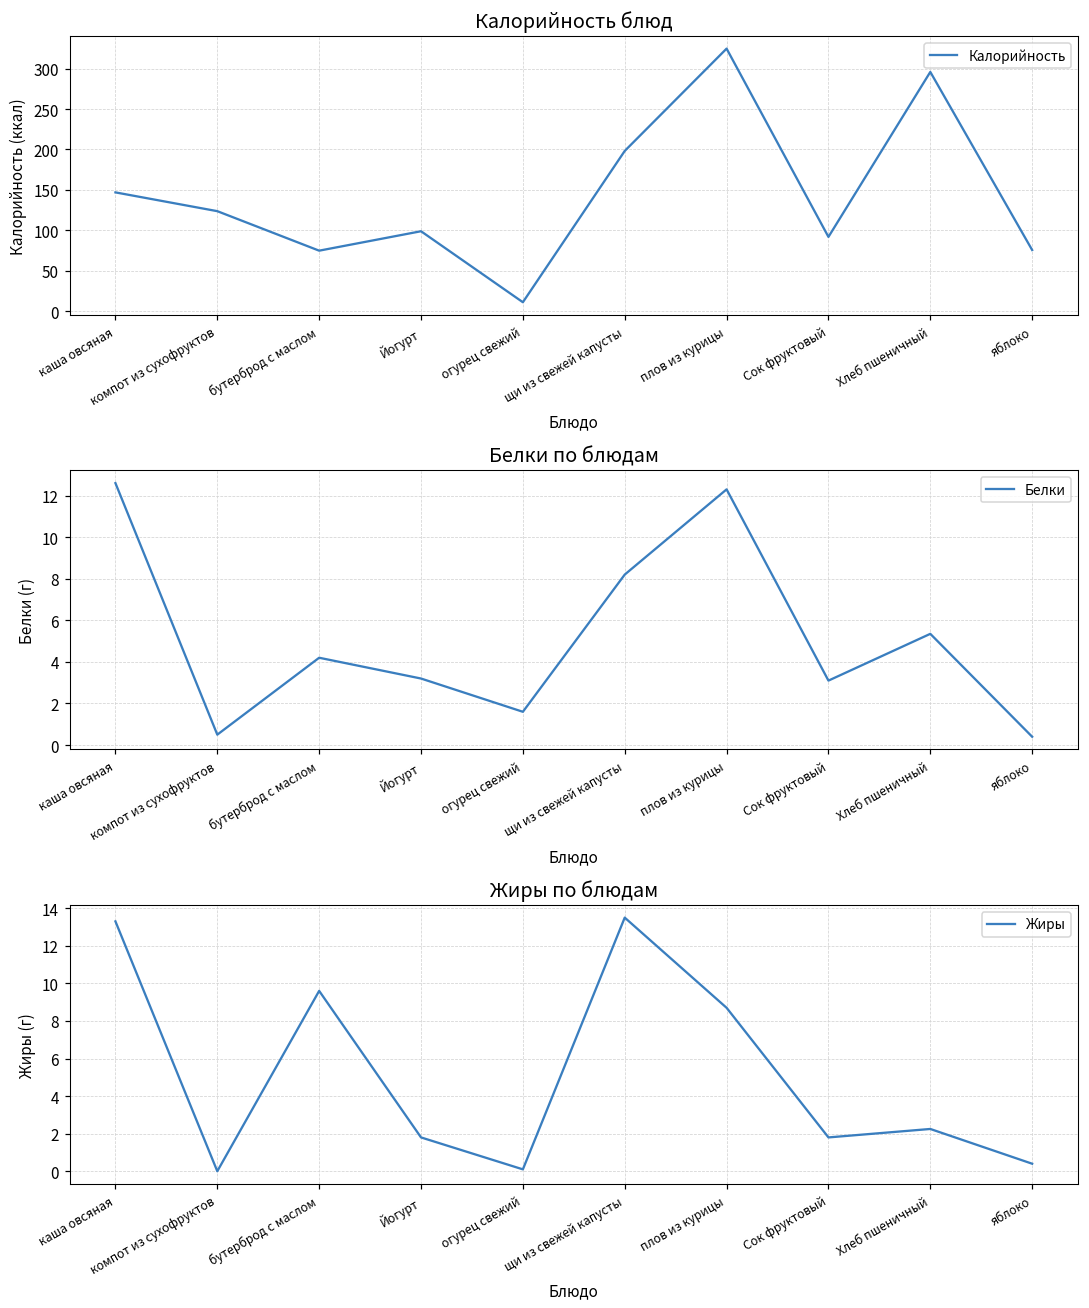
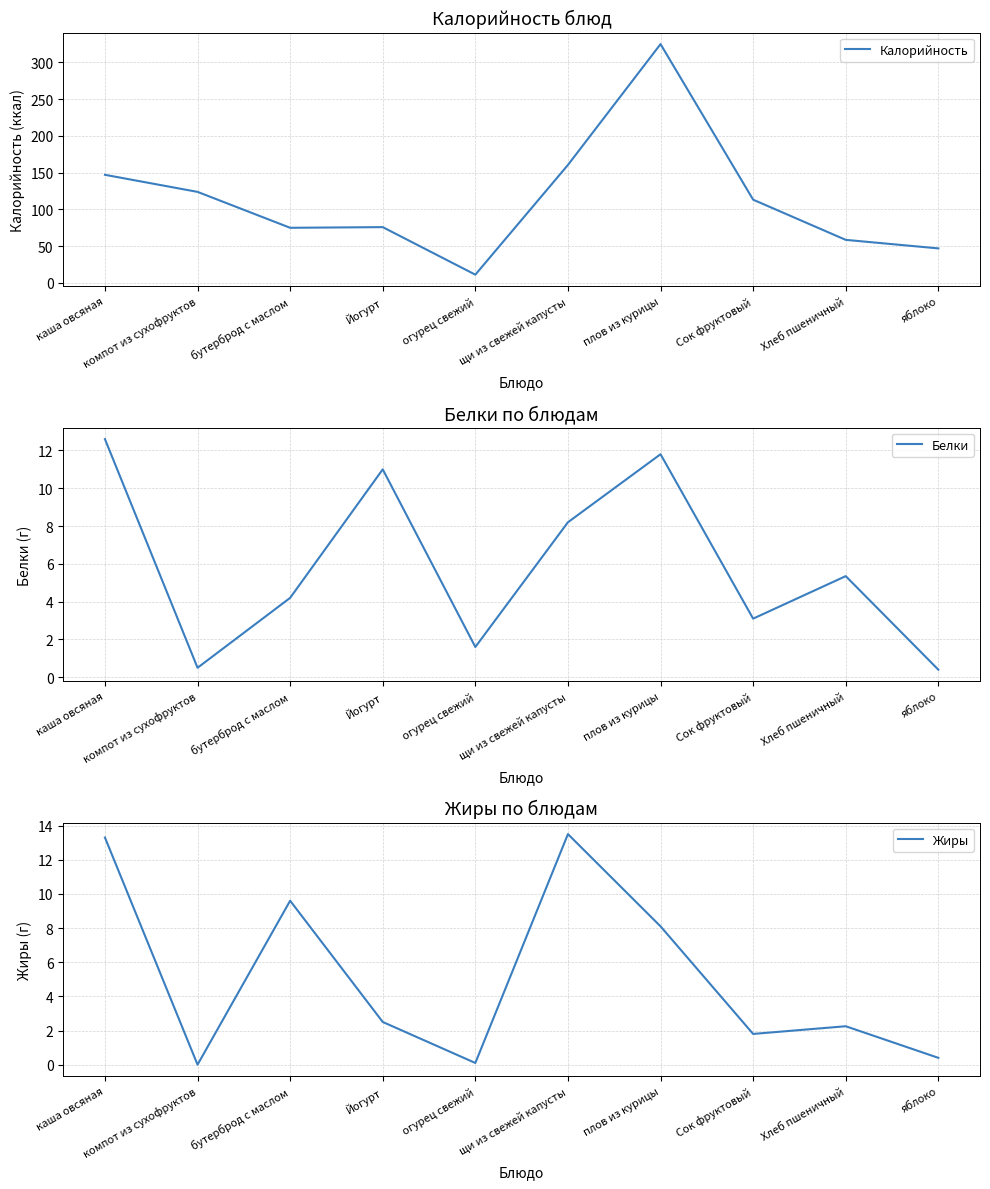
  {
    "Калорийность блюд": {
      "каша овсяная": 150,
      "компот из сухофруктов": 120,
      "бутерброд с маслом": 80,
-     "Йогурт": 100,
+     "Йогурт": 80,
      "огурец свежий": 10,
-     "щи из свежей капусты": 200,
+     "щи из свежей капусты": 160,
      "плов из курицы": 320,
-     "Сок фруктовый": 90,
-     "Хлеб пшеничный": 300,
-     "яблоко": 80
+     "Сок фруктовый": 110,
+     "Хлеб пшеничный": 60,
+     "яблоко": 50
    },
    "Белки по блюдам": {
      "каша овсяная": 12.6,
      "компот из сухофруктов": 0.5,
      "бутерброд с маслом": 4.2,
-     "Йогурт": 3.2,
+     "Йогурт": 11.0,
      "огурец свежий": 1.6,
      "щи из свежей капусты": 8.2,
-     "плов из курицы": 12.3,
+     "плов из курицы": 11.8,
      "Сок фруктовый": 3.1,
      "Хлеб пшеничный": 5.4,
      "яблоко": 0.4
    },
    "Жиры по блюдам": {
      "каша овсяная": 13.3,
      "компот из сухофруктов": 0.0,
      "бутерброд с маслом": 9.6,
-     "Йогурт": 1.8,
+     "Йогурт": 2.5,
      "огурец свежий": 0.1,
      "щи из свежей капусты": 13.5,
-     "плов из курицы": 8.7,
+     "плов из курицы": 8.1,
      "Сок фруктовый": 1.8,
      "Хлеб пшеничный": 2.3,
      "яблоко": 0.4
    }
  }
